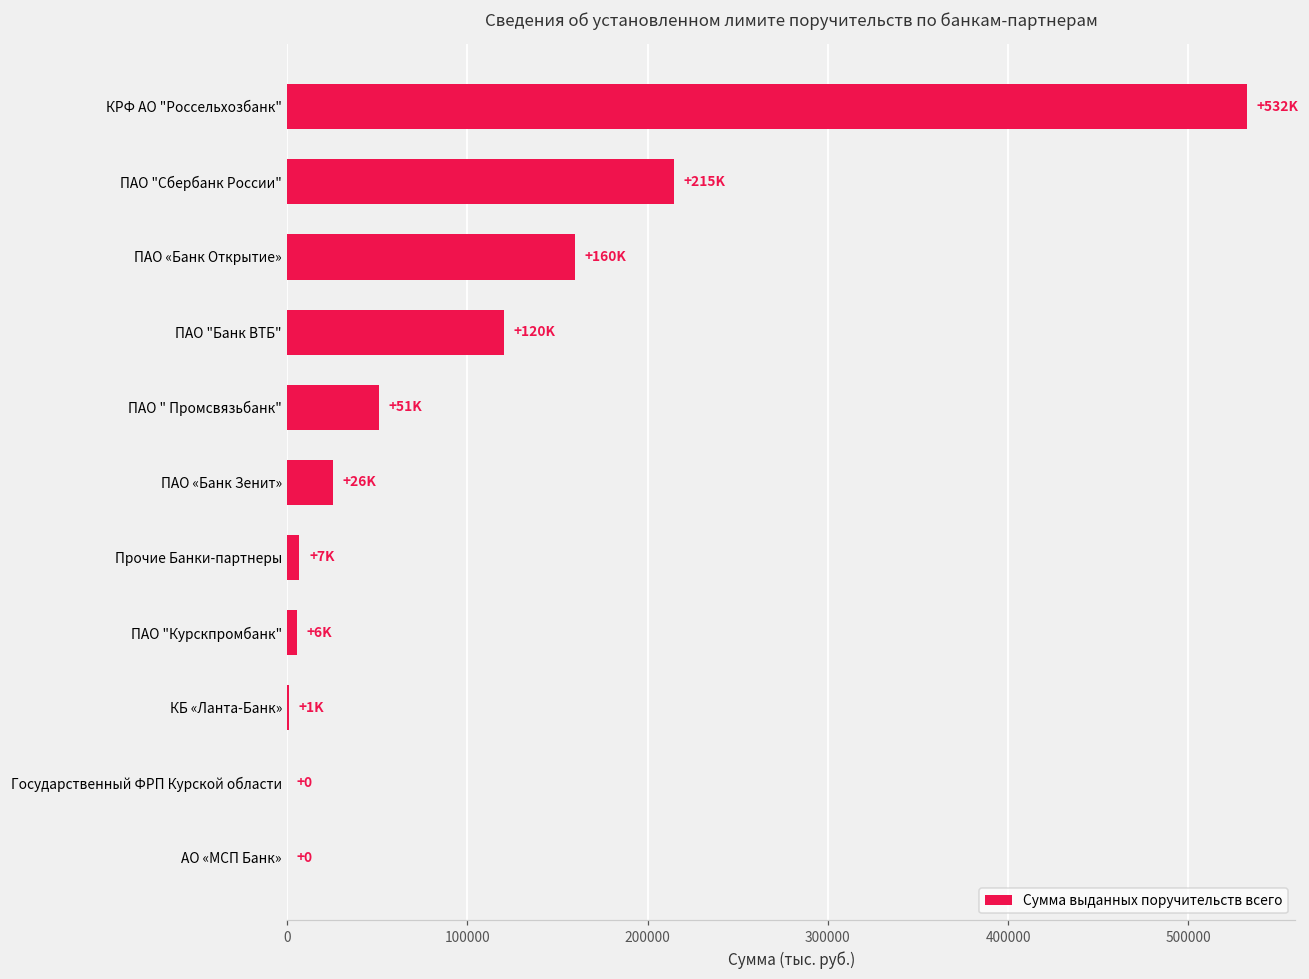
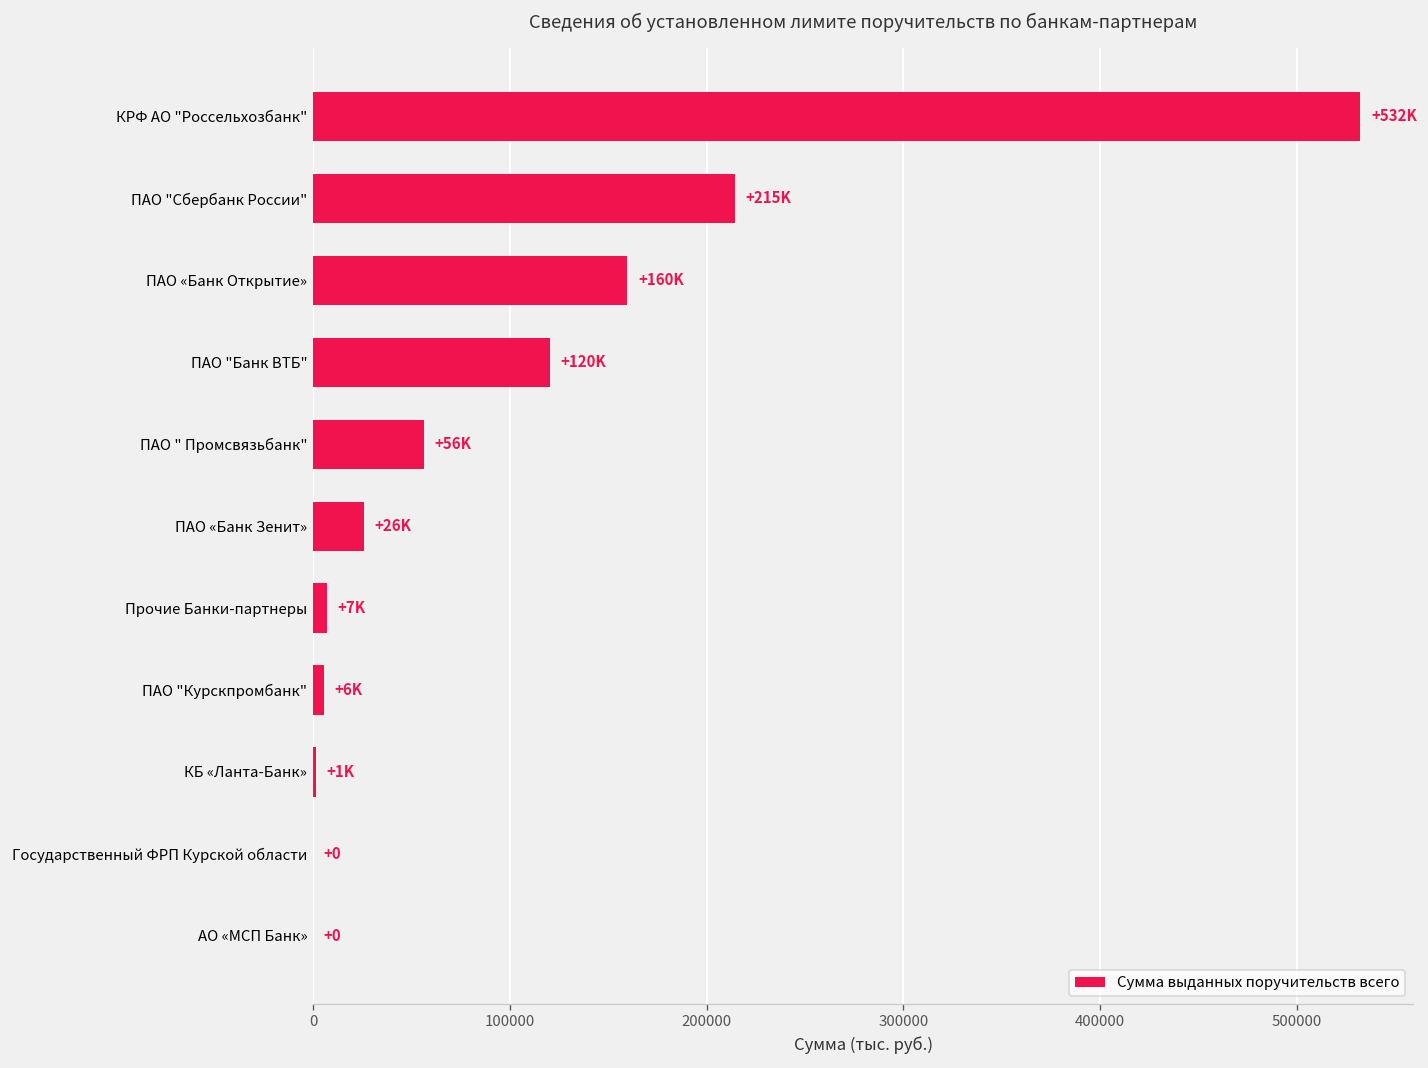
  {
    "КРФ АО \"Россельхозбанк\"": "+532K",
    "ПАО \"Сбербанк России\"": "+215K",
    "ПАО «Банк Открытие»": "+160K",
    "ПАО \"Банк ВТБ\"": "+120K",
-   "ПАО \" Промсвязьбанк\"": "+51K",
+   "ПАО \" Промсвязьбанк\"": "+56K",
    "ПАО «Банк Зенит»": "+26K",
    "Прочие Банки-партнеры": "+7K",
    "ПАО \"Курскпромбанк\"": "+6K",
    "КБ «Ланта-Банк»": "+1K",
    "Государственный ФРП Курской области": "+0",
    "АО «МСП Банк»": "+0"
  }
